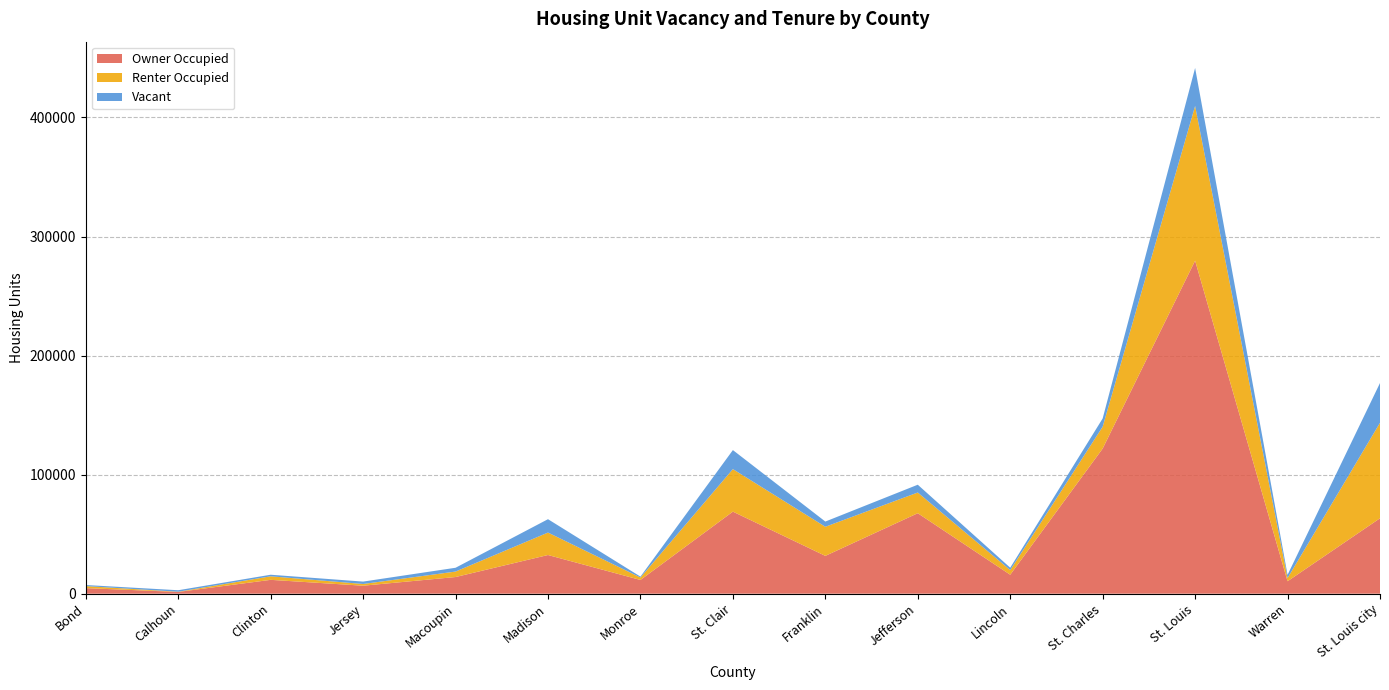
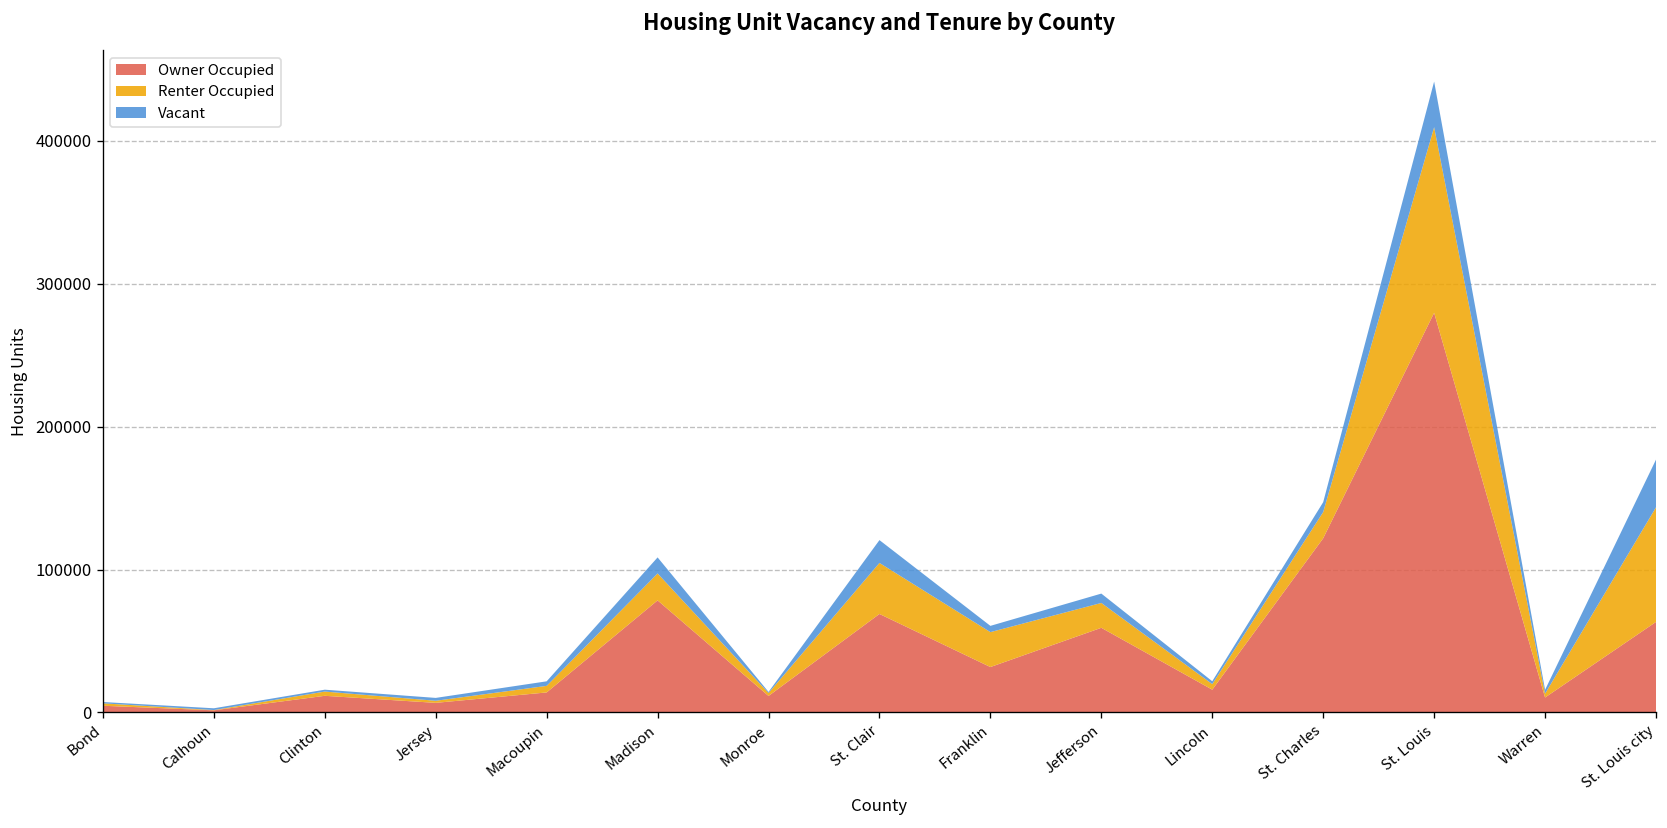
  {
    "Owner Occupied": {
      "Clinton": 12000,
      "Macoupin": 14000,
-     "Madison": 32000,
+     "Madison": 78000,
      "St. Clair": 69000,
      "Franklin": 32000,
-     "Jefferson": 68000,
+     "Jefferson": 59000,
      "Lincoln": 16000,
      "St. Charles": 122000,
      "St. Louis": 280000,
      "Warren": 10000,
      "St. Louis city": 63000
    },
    "Renter Occupied": {
      "Macoupin": 5000,
      "Madison": 19000,
      "St. Clair": 36000,
      "Franklin": 24000,
      "Jefferson": 17000,
      "St. Charles": 18000,
      "St. Louis": 130000,
      "Warren": 3000,
      "St. Louis city": 80000
    },
    "Vacant": {
      "Macoupin": 3000,
      "Madison": 11000,
      "St. Clair": 16000,
      "Franklin": 4000,
      "Jefferson": 7000,
      "St. Charles": 7000,
      "St. Louis": 32000,
      "Warren": 3000,
      "St. Louis city": 33000
    }
  }
